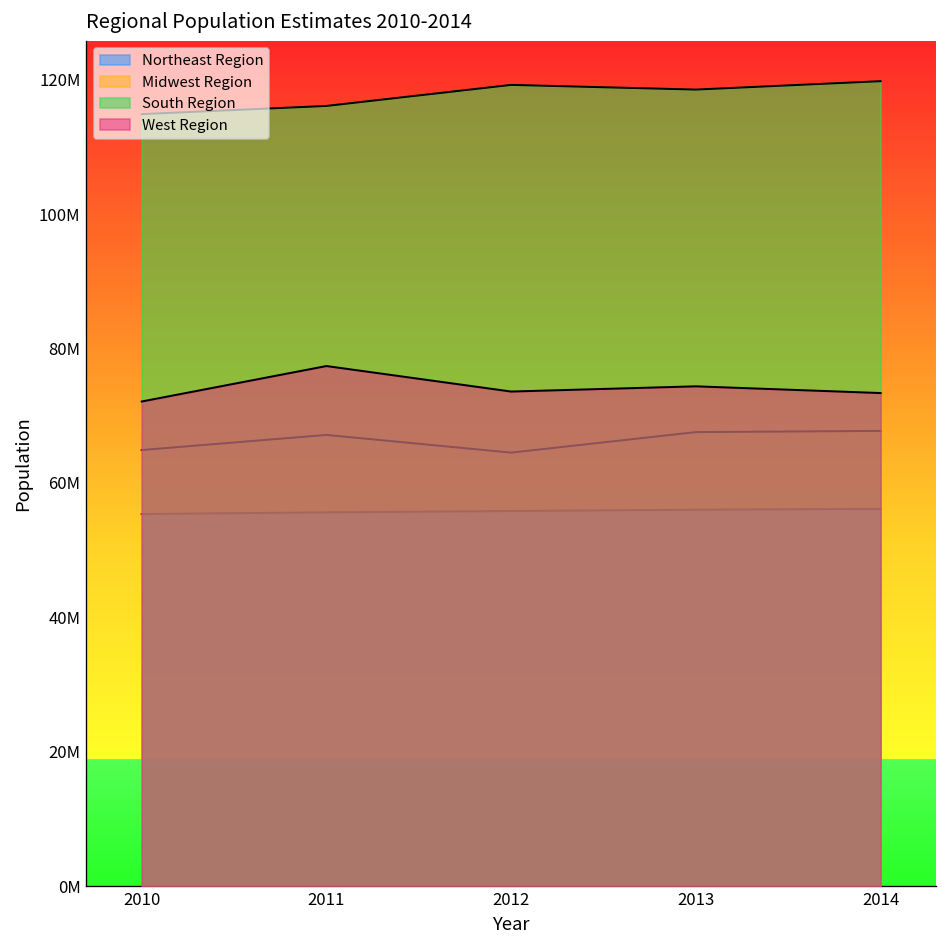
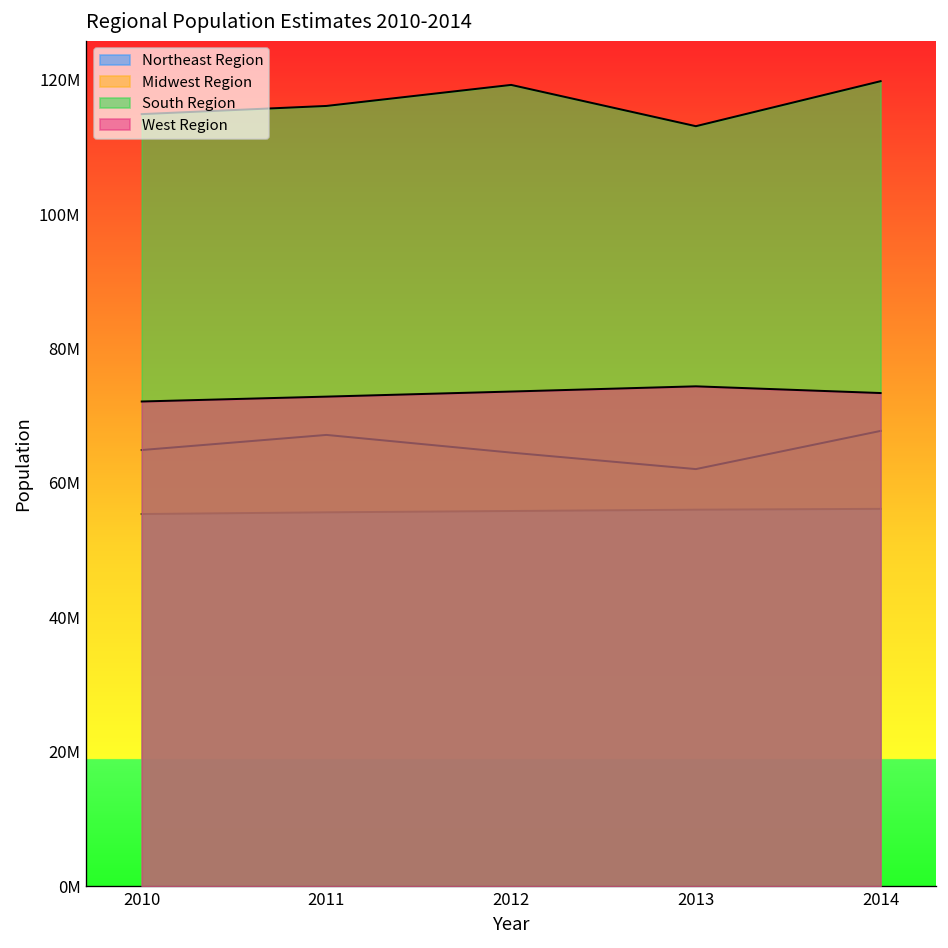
  {
    "Northeast Region": {
      "2010": 55000000,
      "2011": 56000000,
      "2012": 56000000,
      "2013": 56000000,
      "2014": 56000000
    },
    "Midwest Region": {
      "2010": 65000000,
      "2011": 67000000,
      "2012": 65000000,
-     "2013": 68000000,
+     "2013": 62000000,
      "2014": 68000000
    },
    "South Region": {
      "2011": 116000000,
      "2012": 119000000,
-     "2013": 119000000,
+     "2013": 113000000,
      "2014": 120000000
    },
    "West Region": {
      "2010": 72000000,
-     "2011": 77000000,
+     "2011": 73000000,
      "2012": 74000000,
      "2013": 74000000,
      "2014": 73000000
    }
  }
